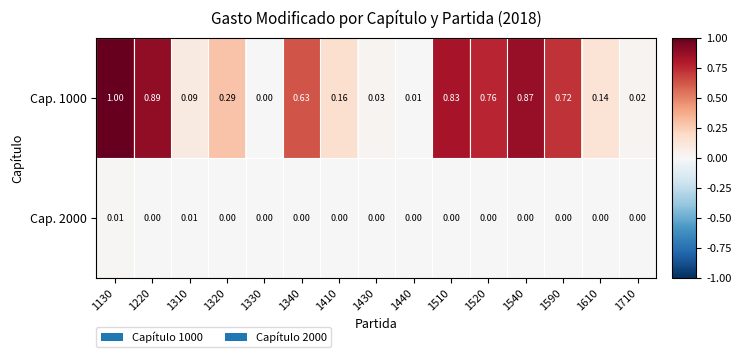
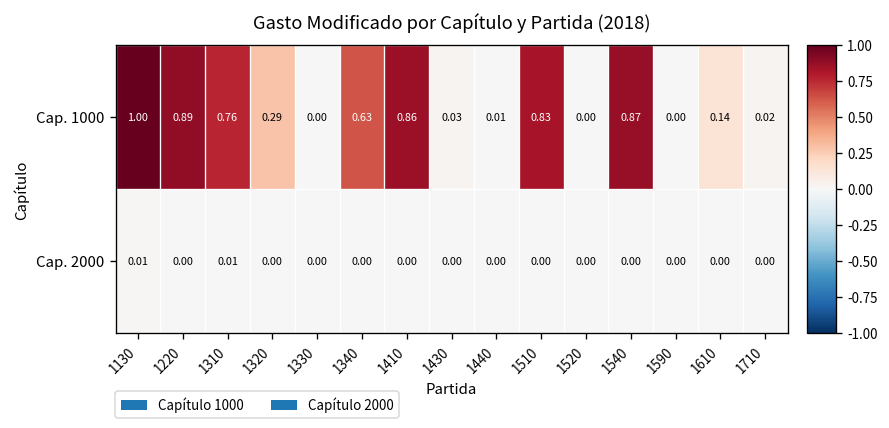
  {
    "Cap. 1000": {
      "1130": 1.00,
      "1220": 0.89,
-     "1310": 0.09,
+     "1310": 0.76,
      "1320": 0.29,
      "1330": 0.00,
      "1340": 0.63,
-     "1410": 0.16,
+     "1410": 0.86,
      "1430": 0.03,
      "1440": 0.01,
      "1510": 0.83,
-     "1520": 0.76,
+     "1520": 0.00,
      "1540": 0.87,
-     "1590": 0.72,
+     "1590": 0.00,
      "1610": 0.14,
      "1710": 0.02
    },
    "Cap. 2000": {
      "1130": 0.01,
      "1220": 0.00,
      "1310": 0.01,
      "1320": 0.00,
      "1330": 0.00,
      "1340": 0.00,
      "1410": 0.00,
      "1430": 0.00,
      "1440": 0.00,
      "1510": 0.00,
      "1520": 0.00,
      "1540": 0.00,
      "1590": 0.00,
      "1610": 0.00,
      "1710": 0.00
    }
  }
